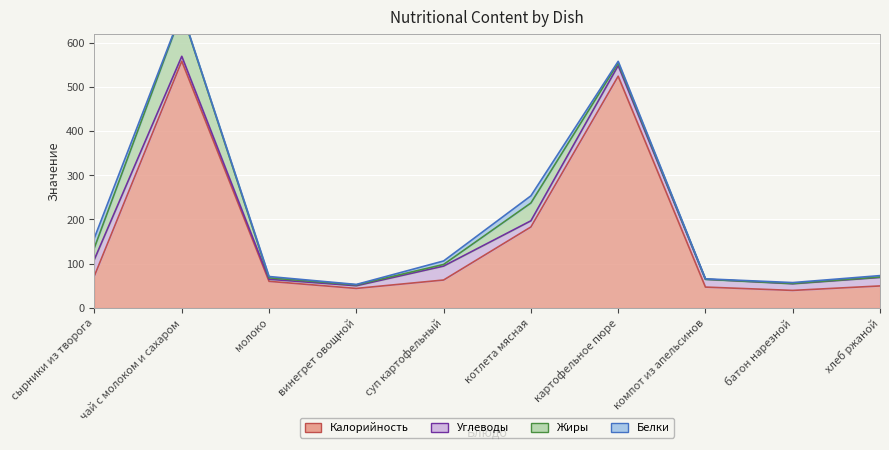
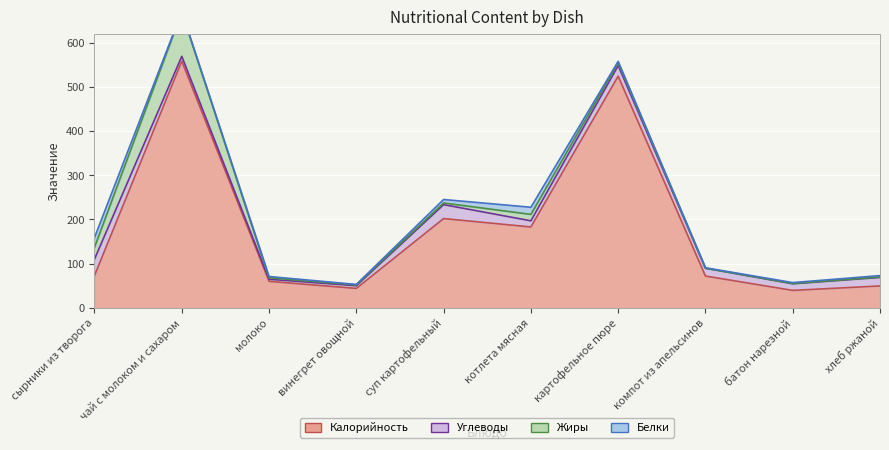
  {
    "Калорийность": {
      "сырники из творога": 70,
      "чай с молоком и сахаром": 560,
      "винегрет овощной": 40,
-     "суп картофельный": 60,
+     "суп картофельный": 200,
      "котлета мясная": 180,
      "картофельное пюре": 520,
-     "компот из апельсинов": 50,
+     "компот из апельсинов": 70,
      "батон нарезной": 40,
      "хлеб ржаной": 50
    },
    "Жиры": {
      "сырники из творога": 30,
-     "котлета мясная": 40
+     "котлета мясная": 10
    }
  }
